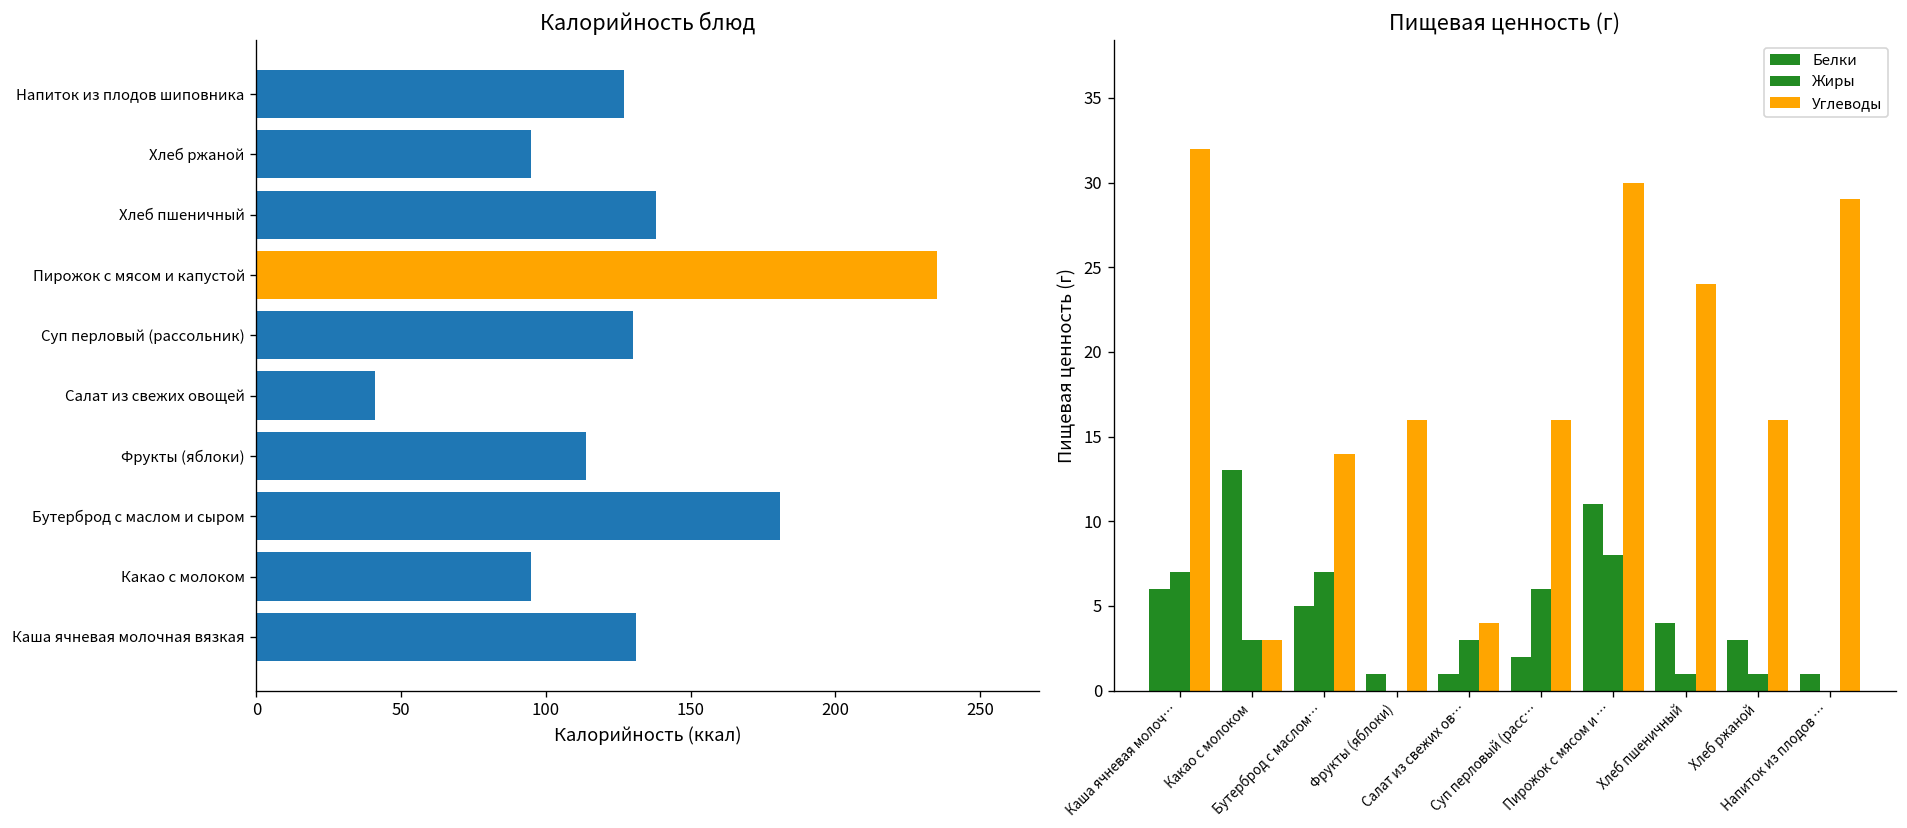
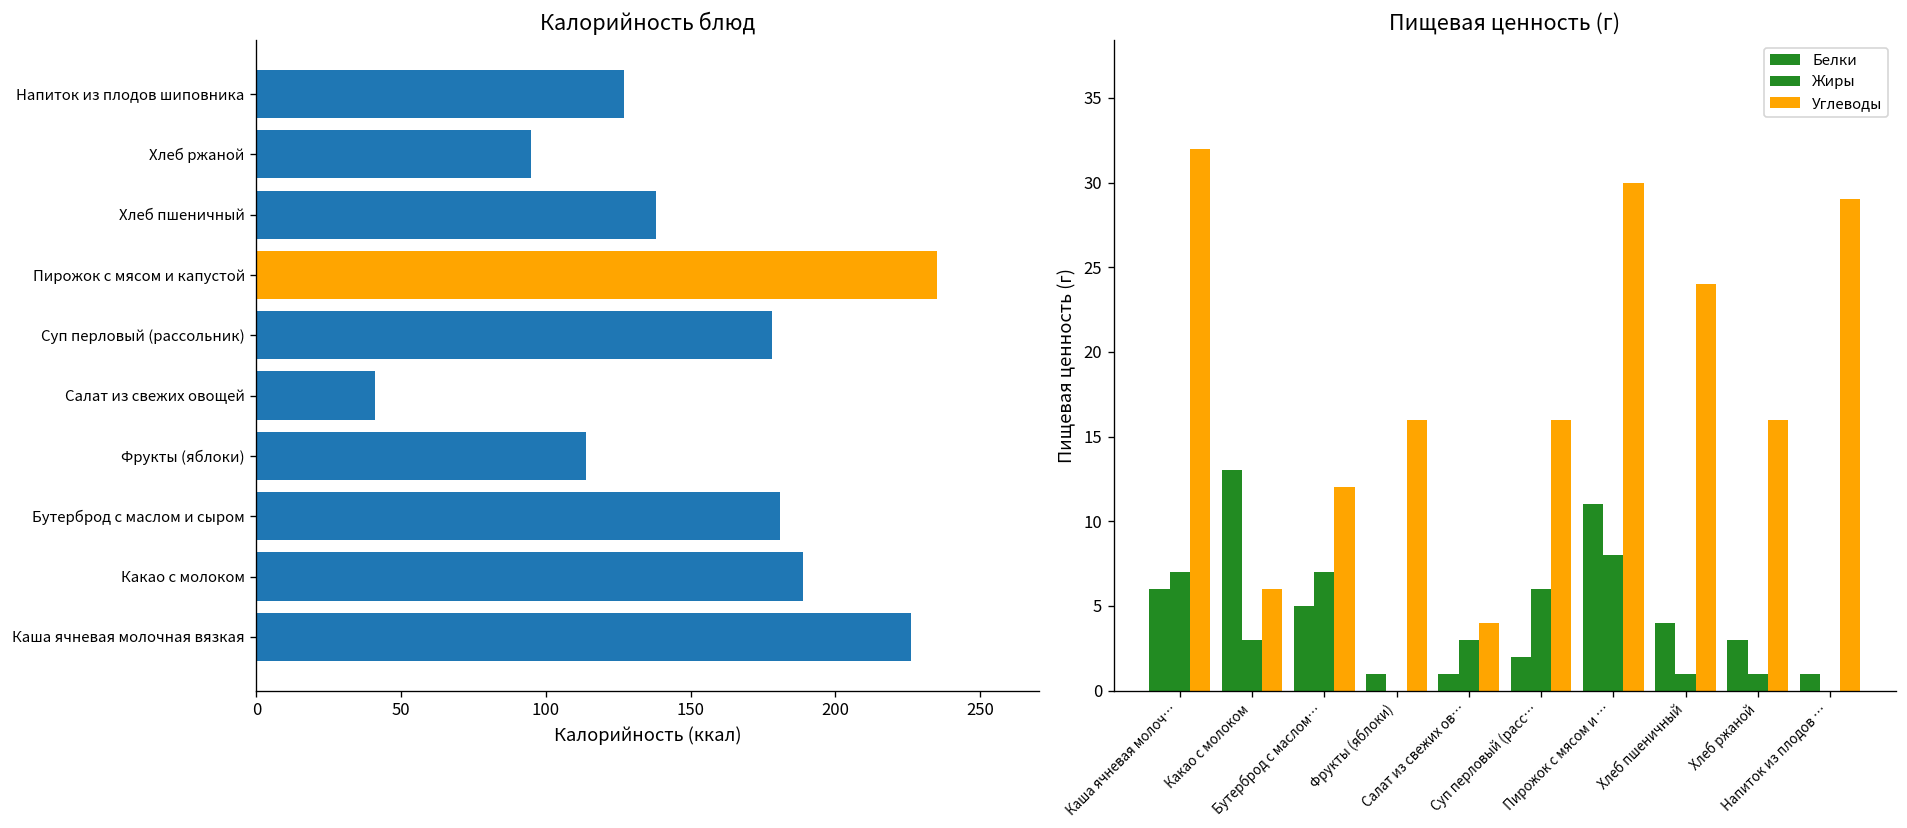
  {
    "Калорийность блюд": {
      "Напиток из плодов шиповника": 127,
      "Хлеб ржаной": 95,
      "Хлеб пшеничный": 138,
      "Пирожок с мясом и капустой": 235,
-     "Суп перловый (рассольник)": 130,
+     "Суп перловый (рассольник)": 178,
      "Салат из свежих овощей": 41,
      "Фрукты (яблоки)": 114,
      "Бутерброд с маслом и сыром": 181,
-     "Какао с молоком": 95,
-     "Каша ячневая молочная вязкая": 131
+     "Какао с молоком": 189,
+     "Каша ячневая молочная вязкая": 226
    },
    "Пищевая ценность (г)": {
      "Углеводы": {
        "Каша ячневая молоч…": 32,
-       "Какао с молоком": 3,
-       "Бутерброд с маслом…": 14,
+       "Какао с молоком": 6,
+       "Бутерброд с маслом…": 12,
        "Фрукты (яблоки)": 16,
        "Салат из свежих ов…": 4,
        "Суп перловый (расс…": 16,
        "Пирожок с мясом и …": 30,
        "Хлеб пшеничный": 24,
        "Хлеб ржаной": 16,
        "Напиток из плодов …": 29
      }
    }
  }
